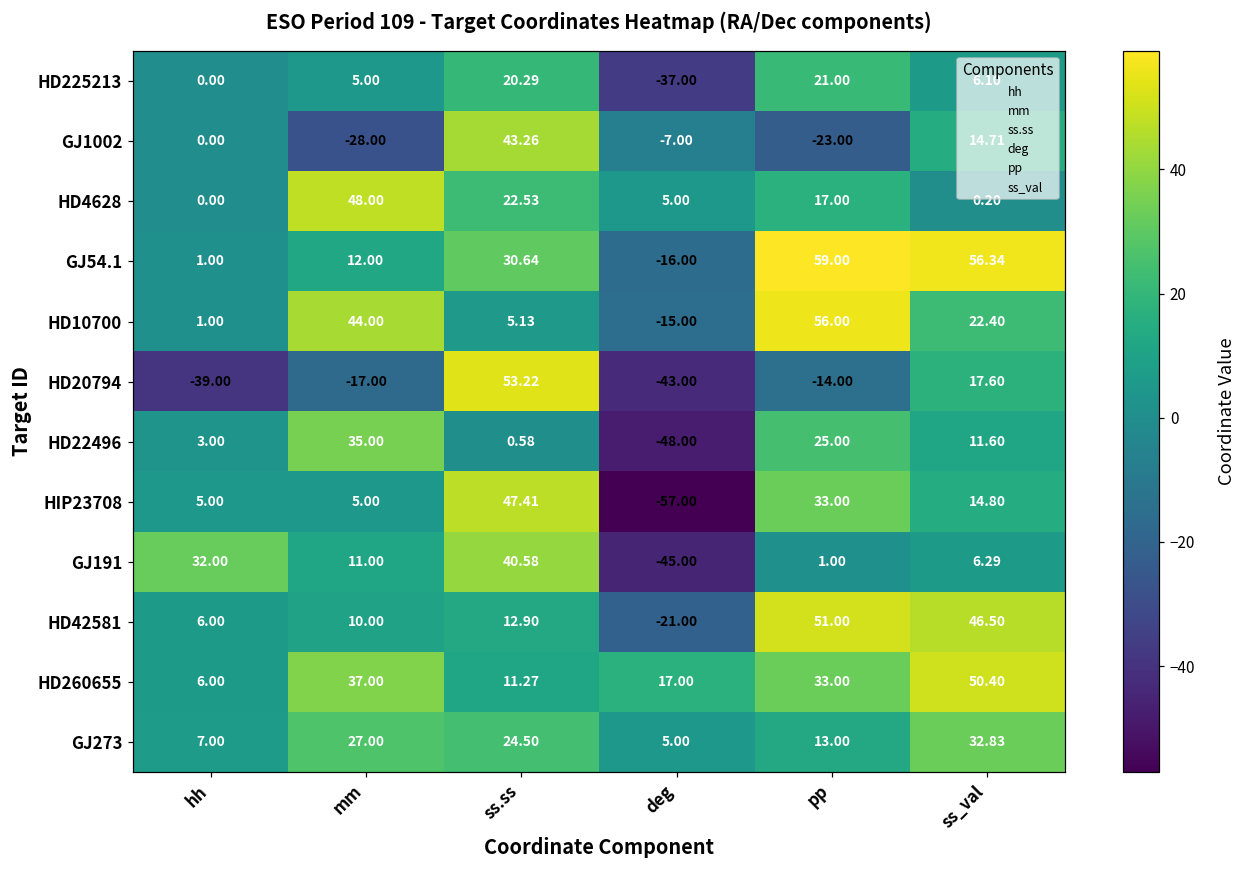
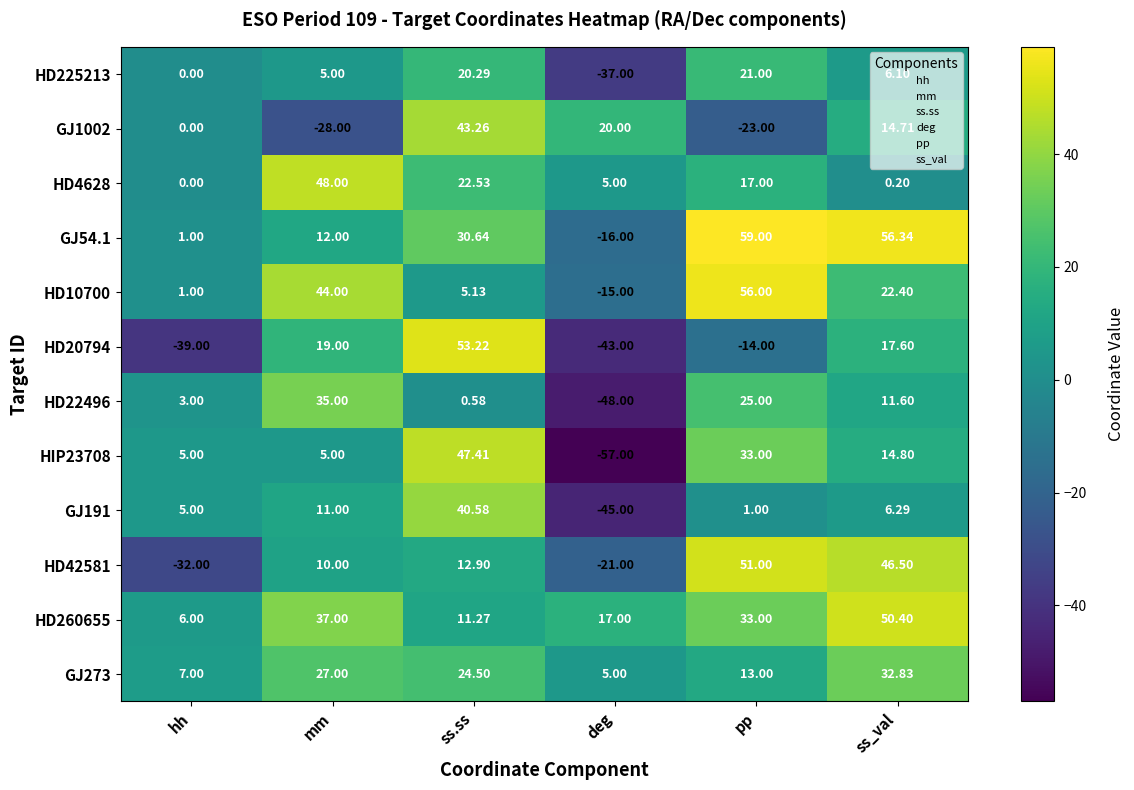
  {
    "HD225213": {
      "hh": 0.00,
      "mm": 5.00,
      "ss.ss": 20.29,
      "deg": -37.00,
      "pp": 21.00
    },
    "GJ1002": {
      "hh": 0.00,
      "mm": -28.00,
      "ss.ss": 43.26,
-     "deg": -7.00,
+     "deg": 20.00,
      "pp": -23.00
    },
    "HD4628": {
      "hh": 0.00,
      "mm": 48.00,
      "ss.ss": 22.53,
      "deg": 5.00,
      "pp": 17.00,
      "ss_val": 0.20
    },
    "GJ54.1": {
      "hh": 1.00,
      "mm": 12.00,
      "ss.ss": 30.64,
      "deg": -16.00,
      "pp": 59.00,
      "ss_val": 56.34
    },
    "HD10700": {
      "hh": 1.00,
      "mm": 44.00,
      "ss.ss": 5.13,
      "deg": -15.00,
      "pp": 56.00,
      "ss_val": 22.40
    },
    "HD20794": {
      "hh": -39.00,
-     "mm": -17.00,
+     "mm": 19.00,
      "ss.ss": 53.22,
      "deg": -43.00,
      "pp": -14.00,
      "ss_val": 17.60
    },
    "HD22496": {
      "hh": 3.00,
      "mm": 35.00,
      "ss.ss": 0.58,
      "deg": -48.00,
      "pp": 25.00,
      "ss_val": 11.60
    },
    "HIP23708": {
      "hh": 5.00,
      "mm": 5.00,
      "ss.ss": 47.41,
      "deg": -57.00,
      "pp": 33.00,
      "ss_val": 14.80
    },
    "GJ191": {
-     "hh": 32.00,
+     "hh": 5.00,
      "mm": 11.00,
      "ss.ss": 40.58,
      "deg": -45.00,
      "pp": 1.00,
      "ss_val": 6.29
    },
    "HD42581": {
-     "hh": 6.00,
+     "hh": -32.00,
      "mm": 10.00,
      "ss.ss": 12.90,
      "deg": -21.00,
      "pp": 51.00,
      "ss_val": 46.50
    },
    "HD260655": {
      "hh": 6.00,
      "mm": 37.00,
      "ss.ss": 11.27,
      "deg": 17.00,
      "pp": 33.00,
      "ss_val": 50.40
    },
    "GJ273": {
      "hh": 7.00,
      "mm": 27.00,
      "ss.ss": 24.50,
      "deg": 5.00,
      "pp": 13.00,
      "ss_val": 32.83
    }
  }
